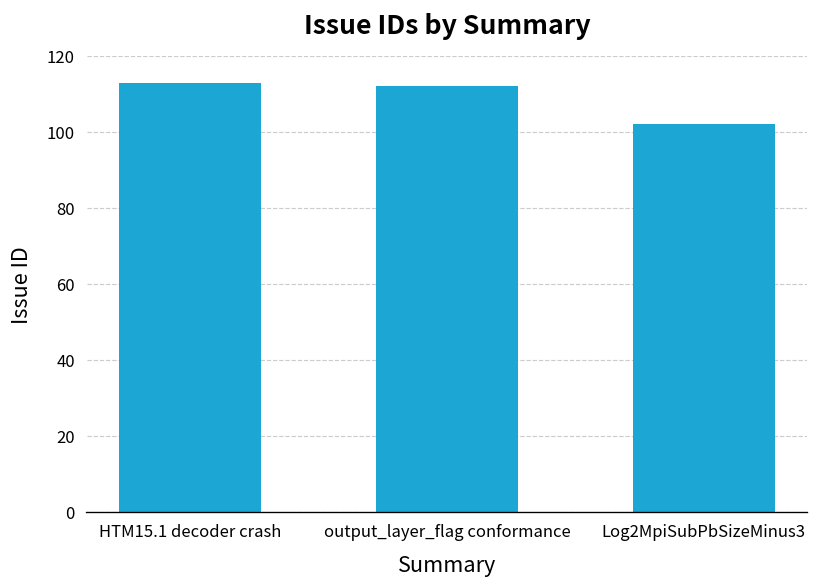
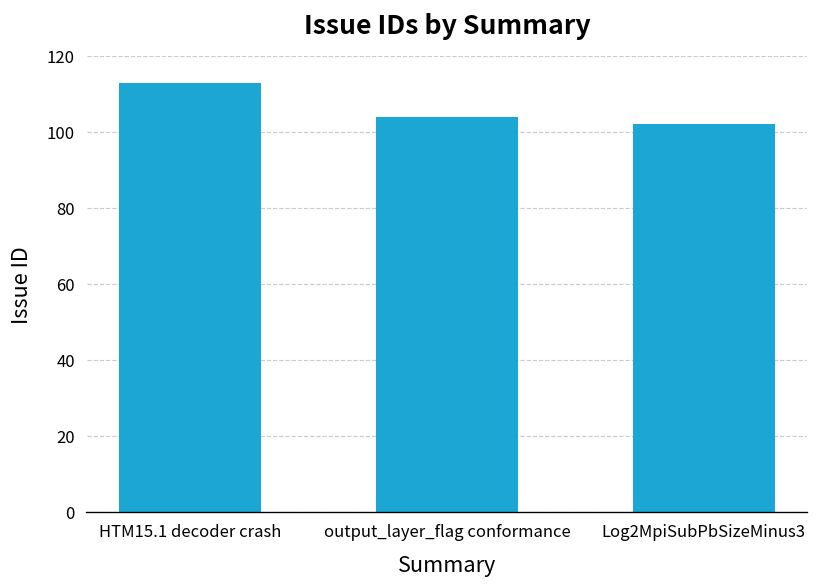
  {
    "HTM15.1 decoder crash": 113,
-   "output_layer_flag conformance": 112,
+   "output_layer_flag conformance": 104,
    "Log2MpiSubPbSizeMinus3": 102
  }
